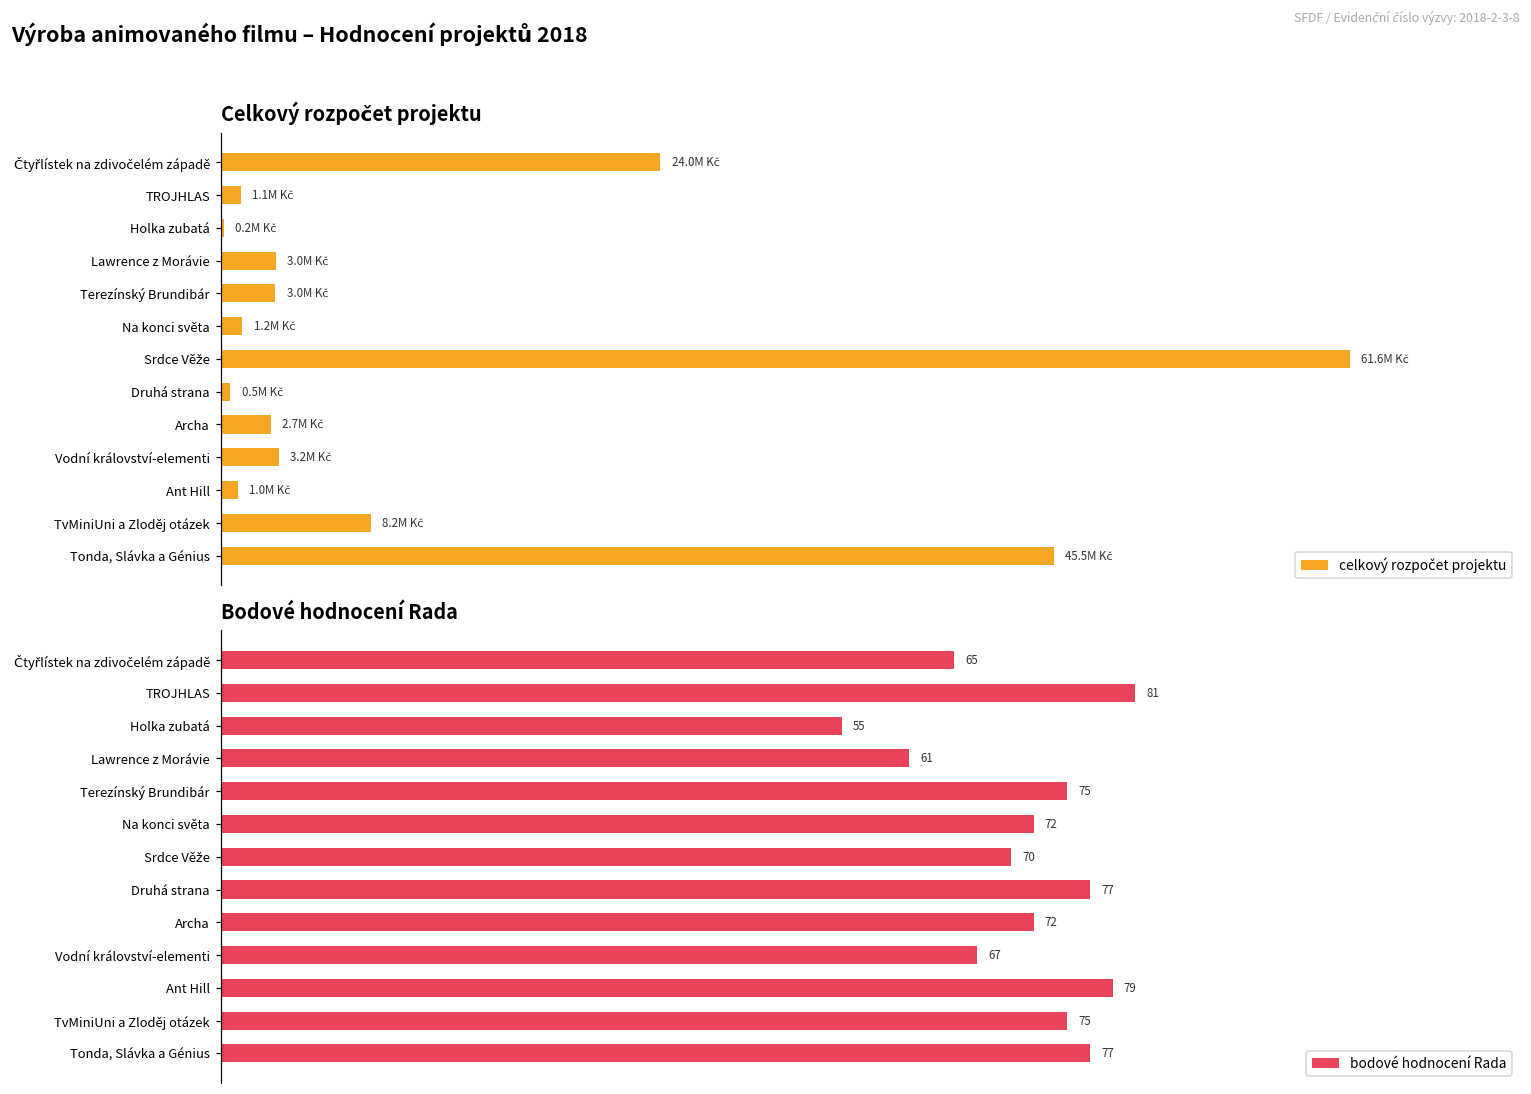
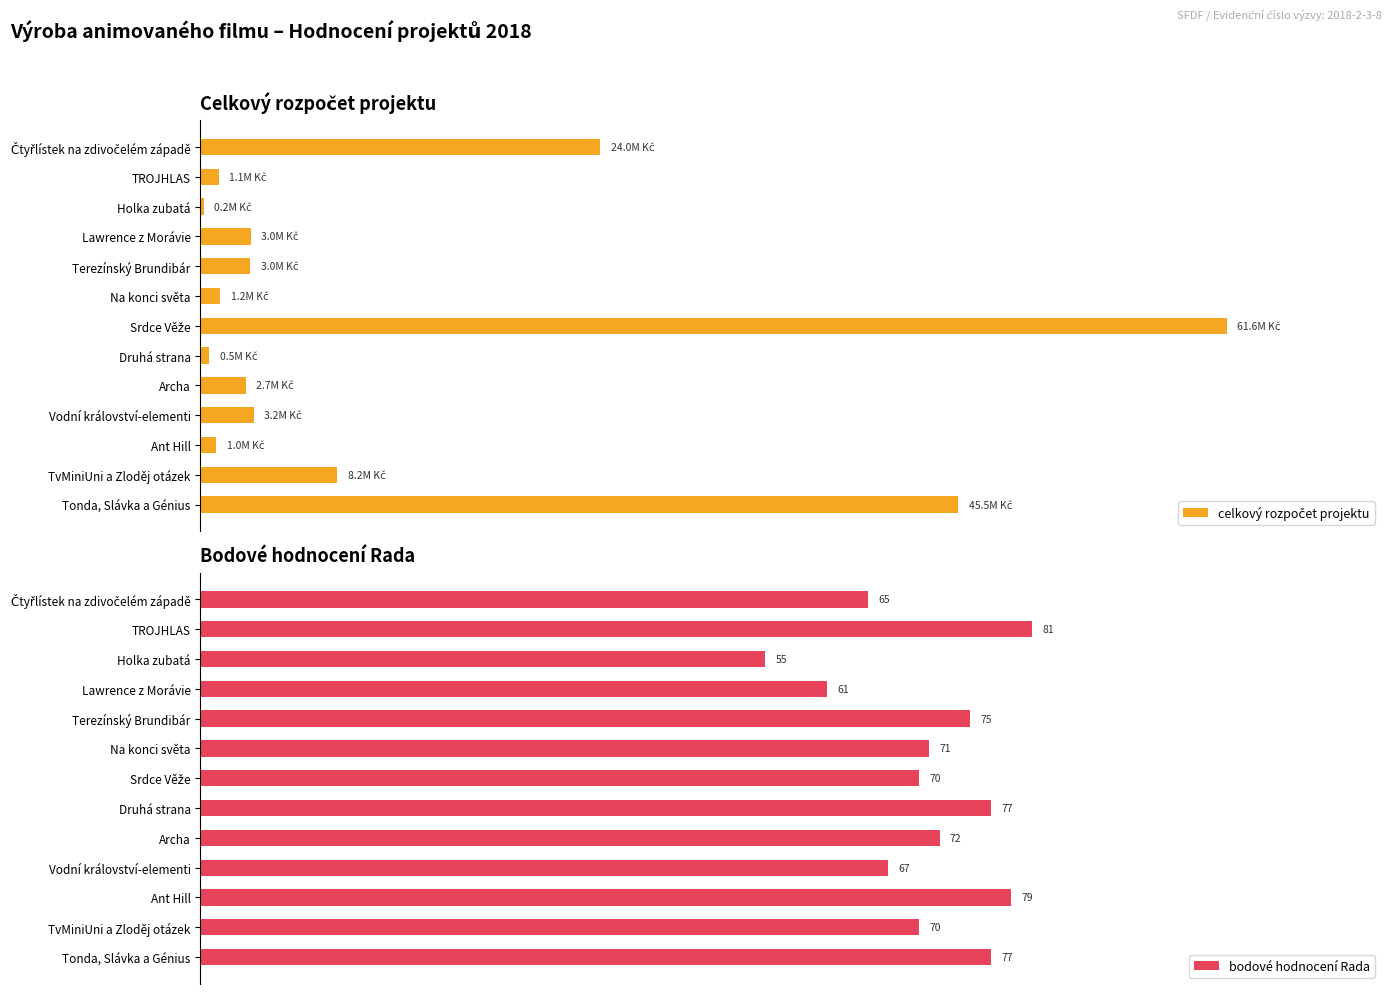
  {
    "Bodové hodnocení Rada": {
      "Čtyřlístek na zdivočelém západě": 65,
      "TROJHLAS": 81,
      "Holka zubatá": 55,
      "Lawrence z Morávie": 61,
      "Terezínský Brundibár": 75,
-     "Na konci světa": 72,
+     "Na konci světa": 71,
      "Srdce Věže": 70,
      "Druhá strana": 77,
      "Archa": 72,
      "Vodní království-elementi": 67,
      "Ant Hill": 79,
-     "TvMiniUni a Zloděj otázek": 75,
+     "TvMiniUni a Zloděj otázek": 70,
      "Tonda, Slávka a Génius": 77
    }
  }
